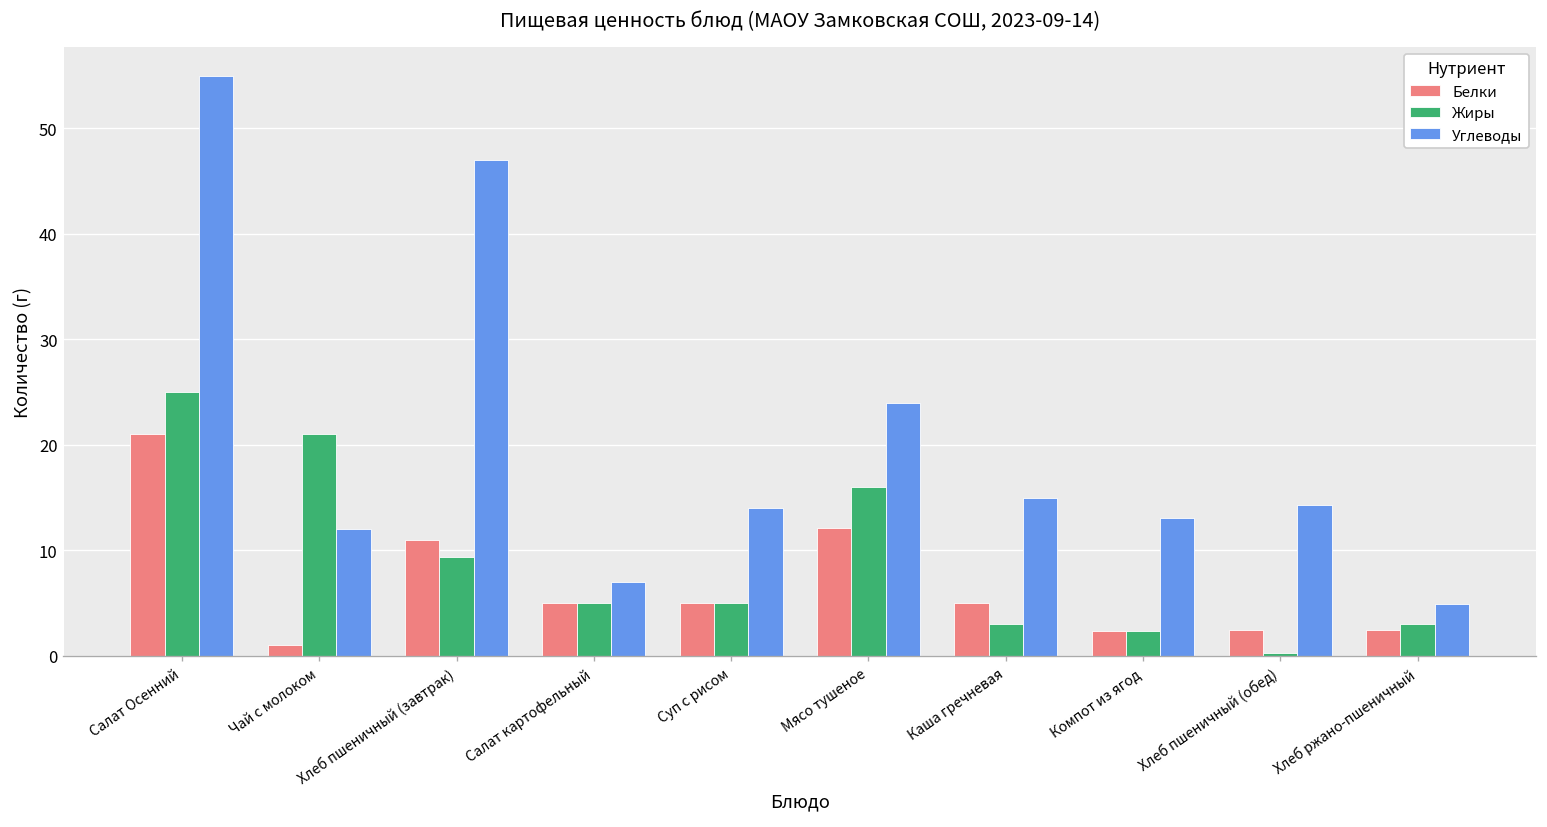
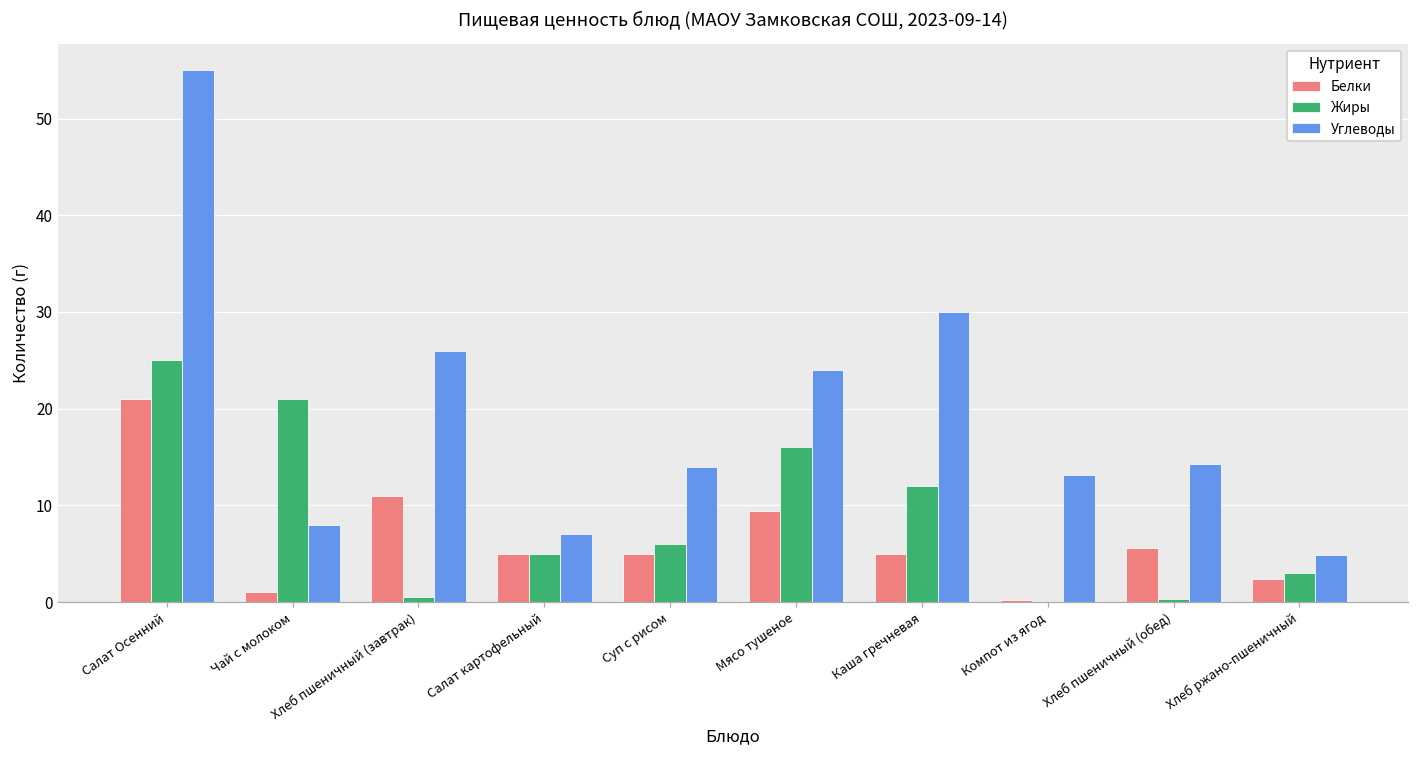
  {
    "Белки": {
      "Салат Осенний": 21,
      "Чай с молоком": 1,
      "Хлеб пшеничный (завтрак)": 11,
      "Салат картофельный": 5,
      "Суп с рисом": 5,
-     "Мясо тушеное": 12,
+     "Мясо тушеное": 9,
      "Каша гречневая": 5,
-     "Компот из ягод": 2,
-     "Хлеб пшеничный (обед)": 2,
+     "Компот из ягод": 0,
+     "Хлеб пшеничный (обед)": 6,
      "Хлеб ржано-пшеничный": 2
    },
    "Жиры": {
      "Салат Осенний": 25,
      "Чай с молоком": 21,
-     "Хлеб пшеничный (завтрак)": 9,
+     "Хлеб пшеничный (завтрак)": 1,
      "Салат картофельный": 5,
-     "Суп с рисом": 5,
+     "Суп с рисом": 6,
      "Мясо тушеное": 16,
-     "Каша гречневая": 3,
-     "Компот из ягод": 2,
+     "Каша гречневая": 12,
+     "Компот из ягод": 0,
      "Хлеб пшеничный (обед)": 0,
      "Хлеб ржано-пшеничный": 3
    },
    "Углеводы": {
      "Салат Осенний": 55,
-     "Чай с молоком": 12,
-     "Хлеб пшеничный (завтрак)": 47,
+     "Чай с молоком": 8,
+     "Хлеб пшеничный (завтрак)": 26,
      "Салат картофельный": 7,
      "Суп с рисом": 14,
      "Мясо тушеное": 24,
-     "Каша гречневая": 15,
+     "Каша гречневая": 30,
      "Компот из ягод": 13,
      "Хлеб пшеничный (обед)": 14,
      "Хлеб ржано-пшеничный": 5
    }
  }
